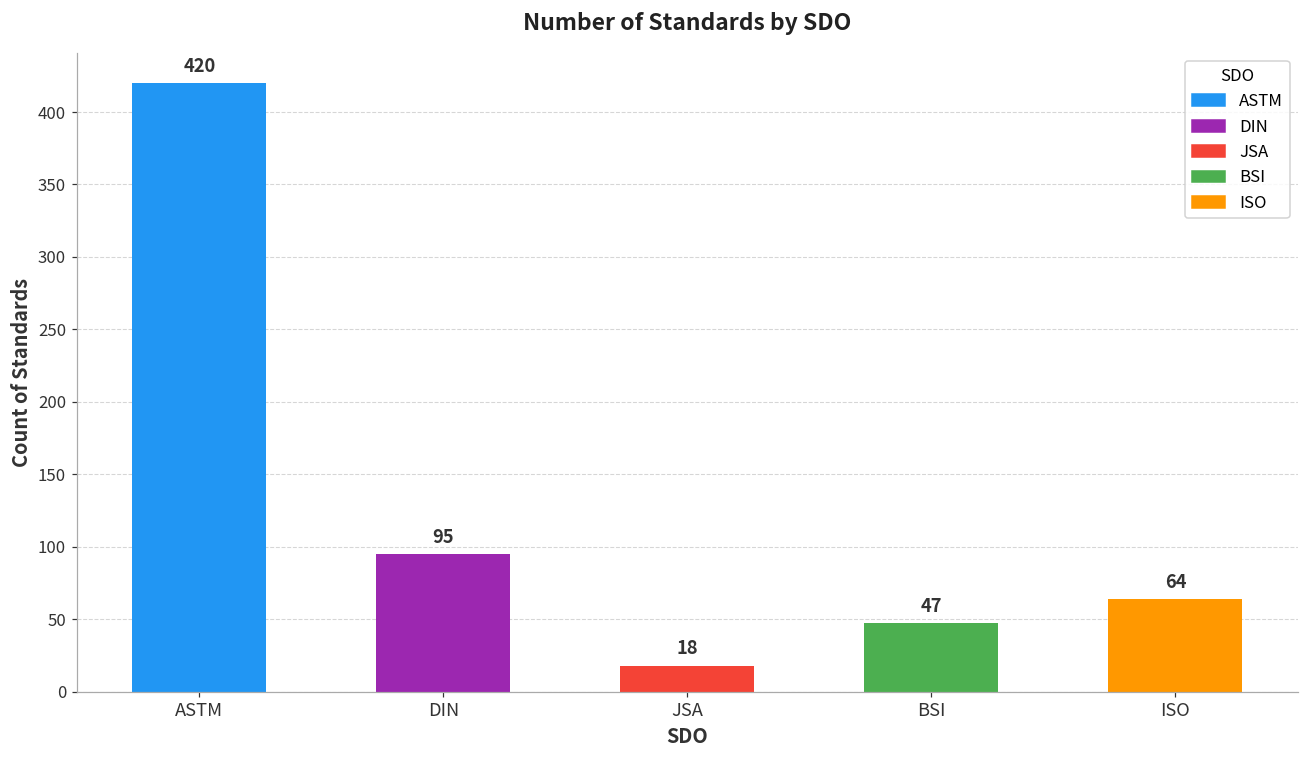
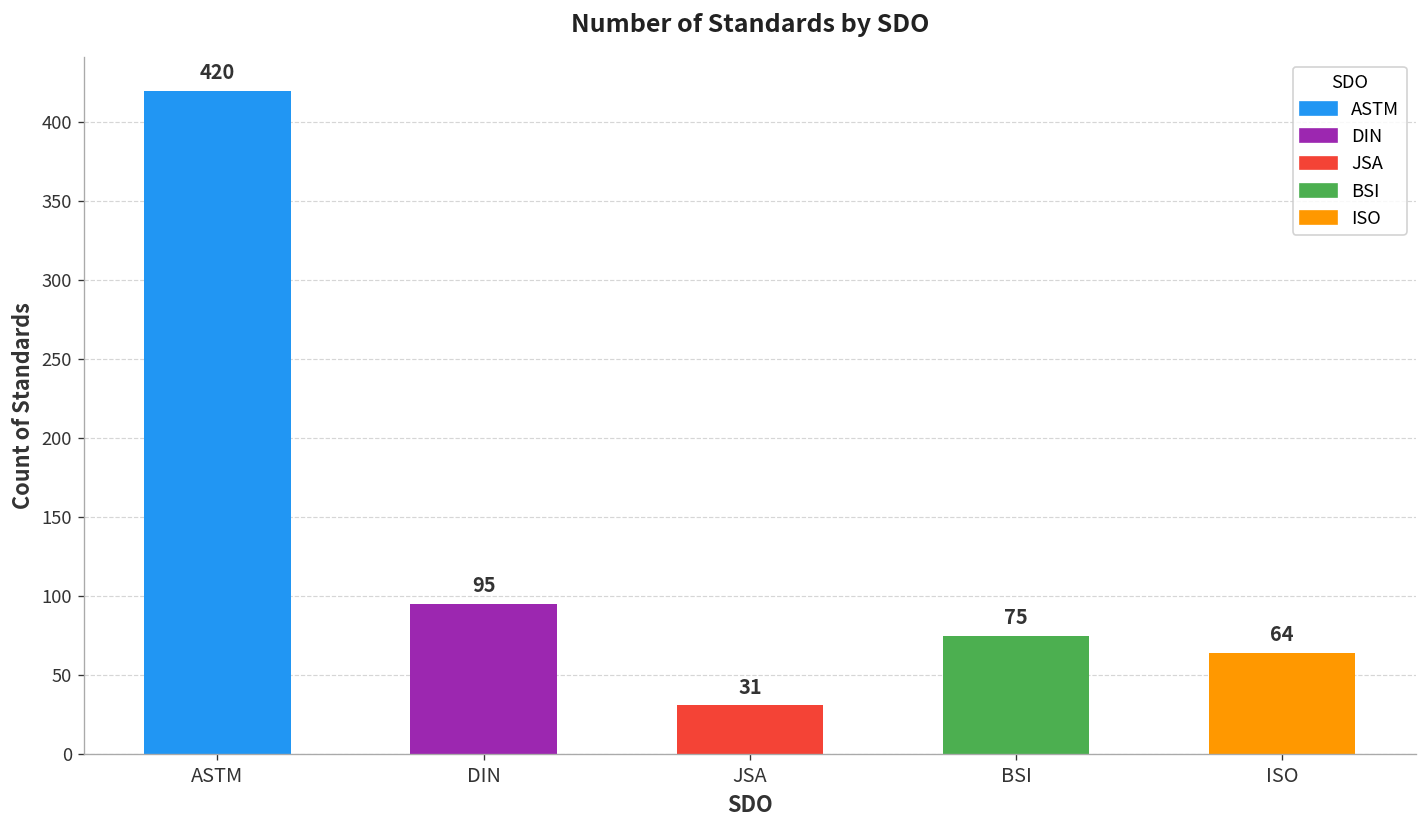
  {
    "ASTM": 420,
    "DIN": 95,
-   "JSA": 18,
-   "BSI": 47,
+   "JSA": 31,
+   "BSI": 75,
    "ISO": 64
  }
